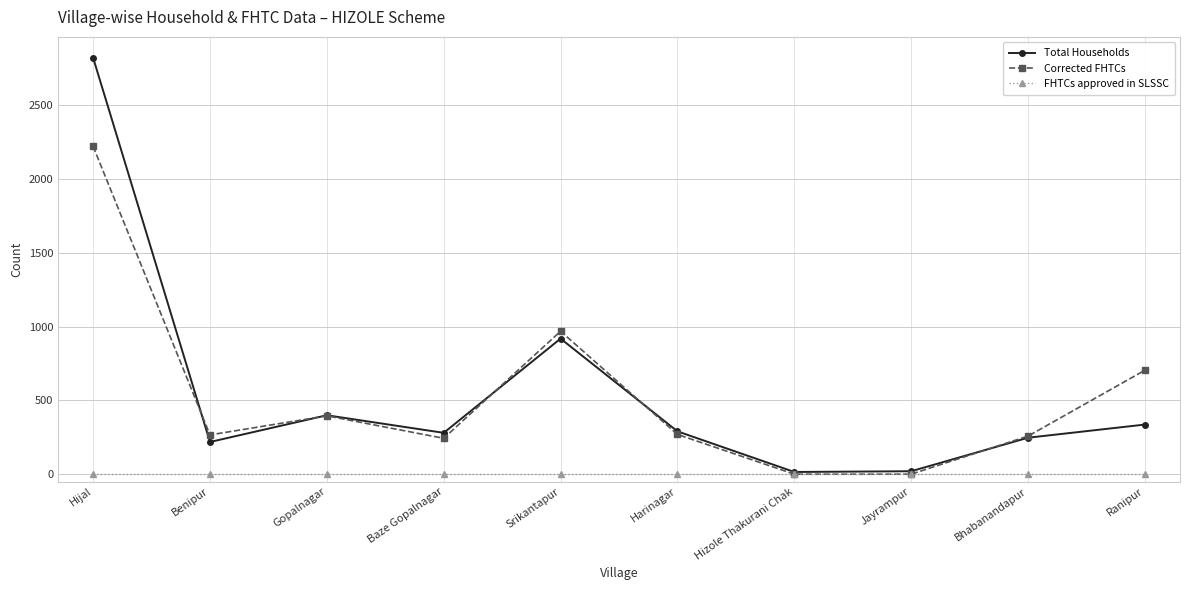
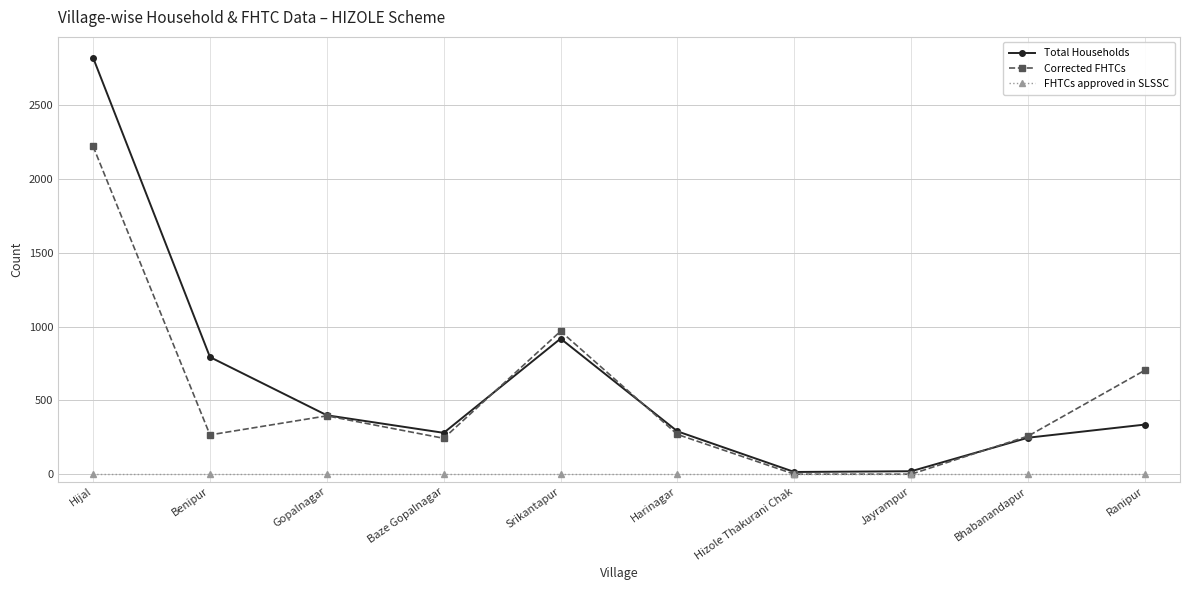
  {
    "Total Households": {
      "Hijal": 2820,
-     "Benipur": 220,
+     "Benipur": 790,
      "Baze Gopalnagar": 280,
      "Srikantapur": 920,
      "Harinagar": 290,
      "Jayrampur": 20,
      "Ranipur": 340
    },
    "Corrected FHTCs": {
      "Hijal": 2220,
      "Benipur": 270,
      "Baze Gopalnagar": 240,
      "Srikantapur": 970,
      "Harinagar": 270,
      "Ranipur": 700
    },
    "FHTCs approved in SLSSC": {
      "Hijal": 0,
      "Benipur": 0,
      "Gopalnagar": 0,
      "Baze Gopalnagar": 0,
      "Srikantapur": 0,
      "Harinagar": 0,
      "Bhabanandapur": 0,
      "Ranipur": 0
    }
  }
